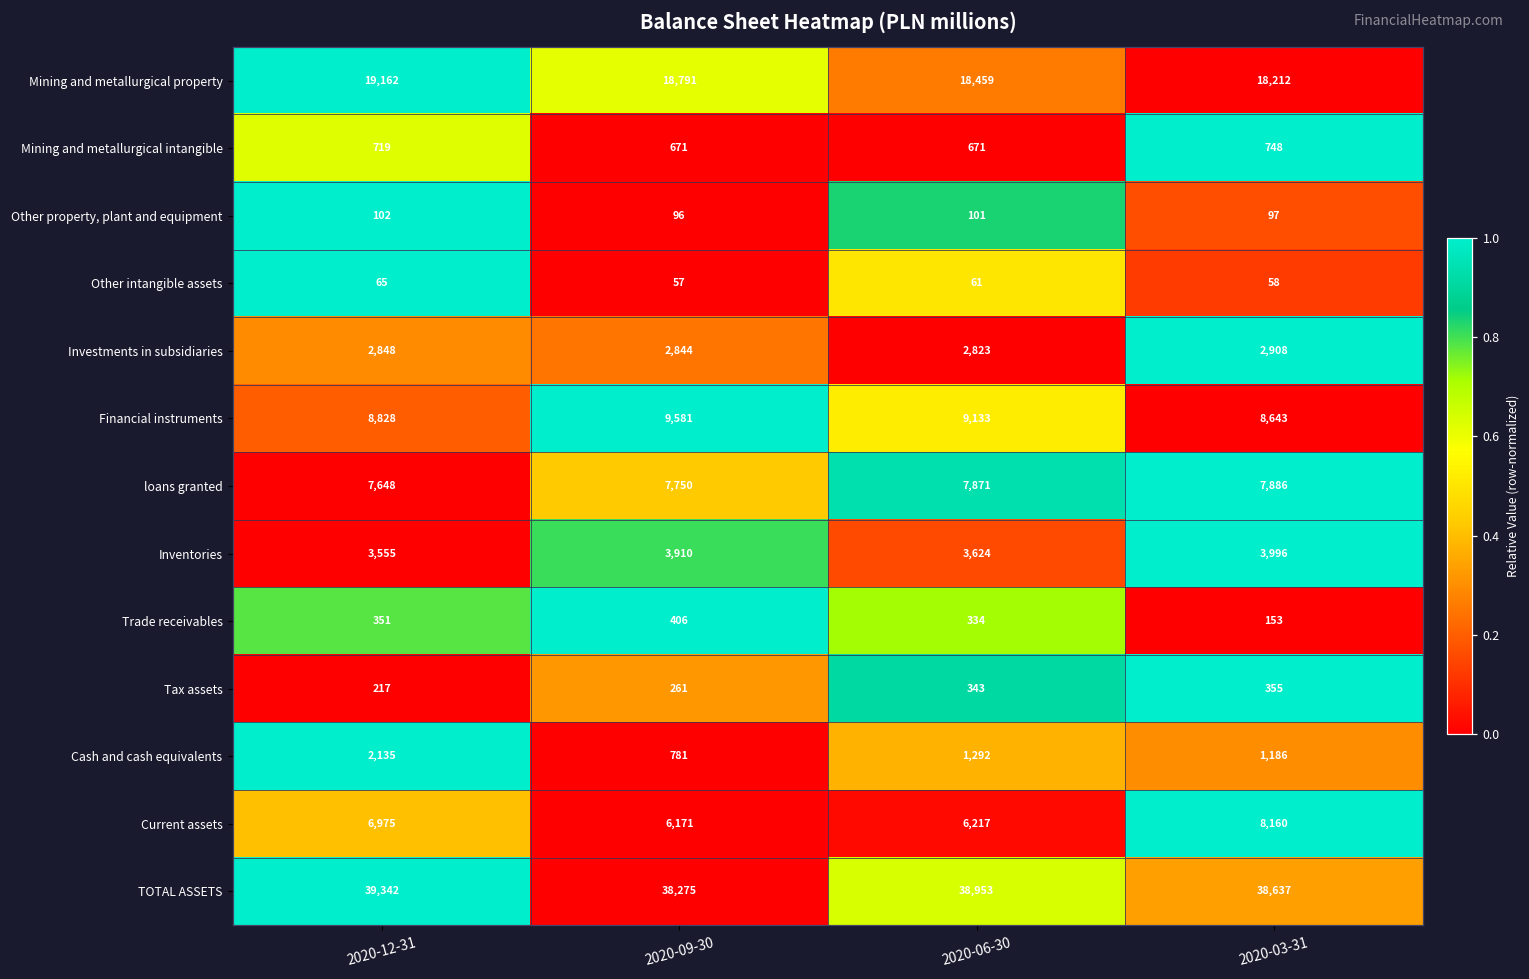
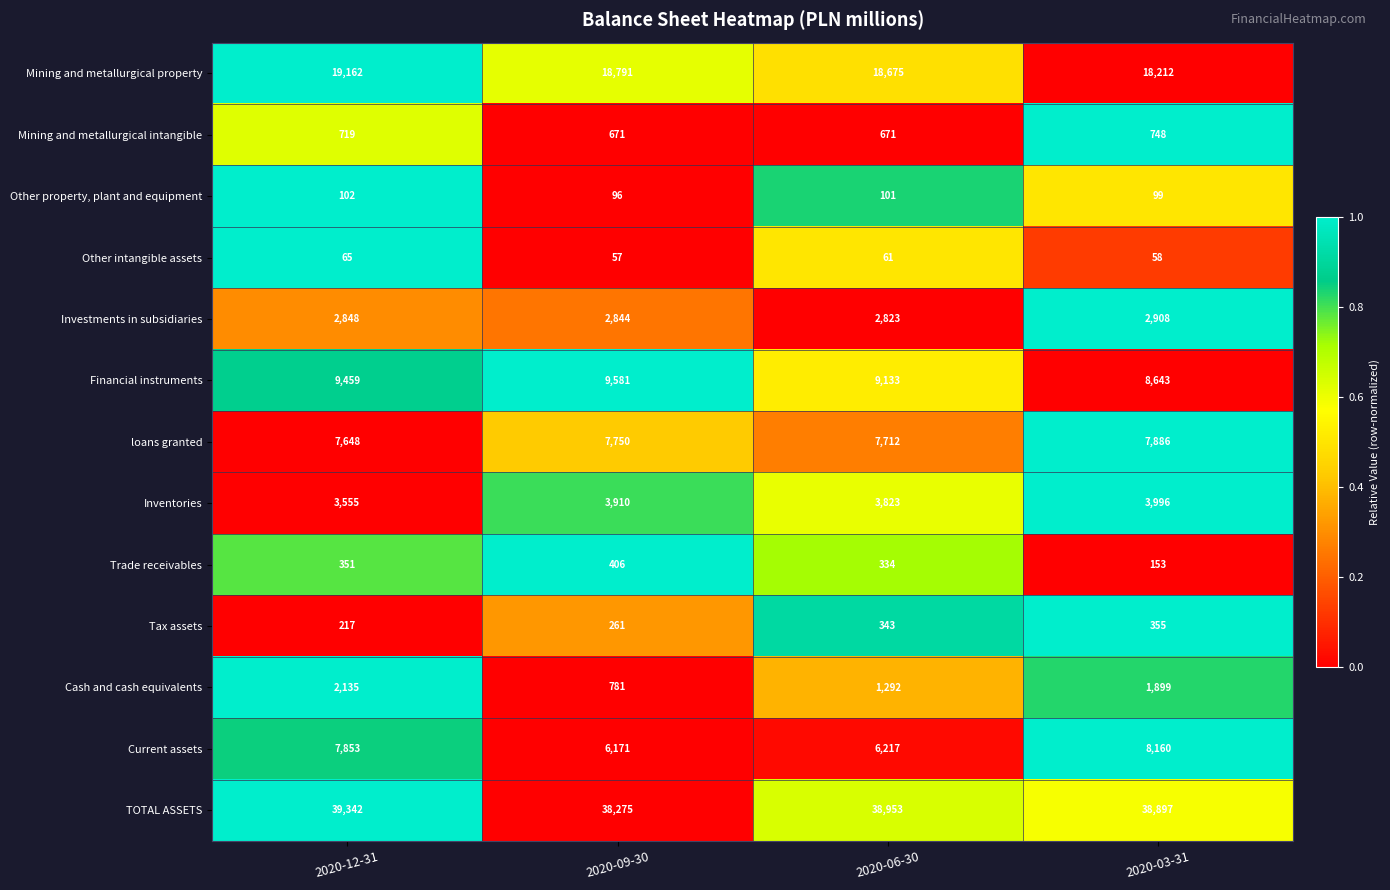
  {
    "Mining and metallurgical property": {
      "2020-12-31": "19,162",
      "2020-09-30": "18,791",
-     "2020-06-30": "18,459",
+     "2020-06-30": "18,675",
      "2020-03-31": "18,212"
    },
    "Mining and metallurgical intangible": {
      "2020-12-31": "719",
      "2020-09-30": "671",
      "2020-06-30": "671",
      "2020-03-31": "748"
    },
    "Other property, plant and equipment": {
      "2020-12-31": "102",
      "2020-09-30": "96",
      "2020-06-30": "101",
-     "2020-03-31": "97"
+     "2020-03-31": "99"
    },
    "Other intangible assets": {
      "2020-12-31": "65",
      "2020-09-30": "57",
      "2020-06-30": "61",
      "2020-03-31": "58"
    },
    "Investments in subsidiaries": {
      "2020-12-31": "2,848",
      "2020-09-30": "2,844",
      "2020-06-30": "2,823",
      "2020-03-31": "2,908"
    },
    "Financial instruments": {
-     "2020-12-31": "8,828",
+     "2020-12-31": "9,459",
      "2020-09-30": "9,581",
      "2020-06-30": "9,133",
      "2020-03-31": "8,643"
    },
    "loans granted": {
      "2020-12-31": "7,648",
      "2020-09-30": "7,750",
-     "2020-06-30": "7,871",
+     "2020-06-30": "7,712",
      "2020-03-31": "7,886"
    },
    "Inventories": {
      "2020-12-31": "3,555",
      "2020-09-30": "3,910",
-     "2020-06-30": "3,624",
+     "2020-06-30": "3,823",
      "2020-03-31": "3,996"
    },
    "Trade receivables": {
      "2020-12-31": "351",
      "2020-09-30": "406",
      "2020-06-30": "334",
      "2020-03-31": "153"
    },
    "Tax assets": {
      "2020-12-31": "217",
      "2020-09-30": "261",
      "2020-06-30": "343",
      "2020-03-31": "355"
    },
    "Cash and cash equivalents": {
      "2020-12-31": "2,135",
      "2020-09-30": "781",
      "2020-06-30": "1,292",
-     "2020-03-31": "1,186"
+     "2020-03-31": "1,899"
    },
    "Current assets": {
-     "2020-12-31": "6,975",
+     "2020-12-31": "7,853",
      "2020-09-30": "6,171",
      "2020-06-30": "6,217",
      "2020-03-31": "8,160"
    },
    "TOTAL ASSETS": {
      "2020-12-31": "39,342",
      "2020-09-30": "38,275",
      "2020-06-30": "38,953",
-     "2020-03-31": "38,637"
+     "2020-03-31": "38,897"
    }
  }
